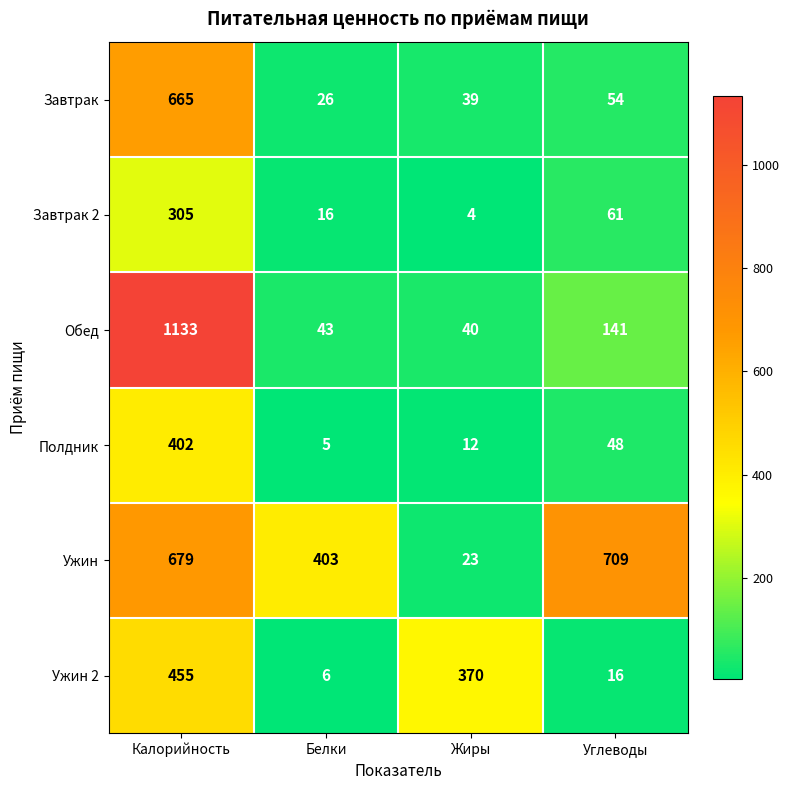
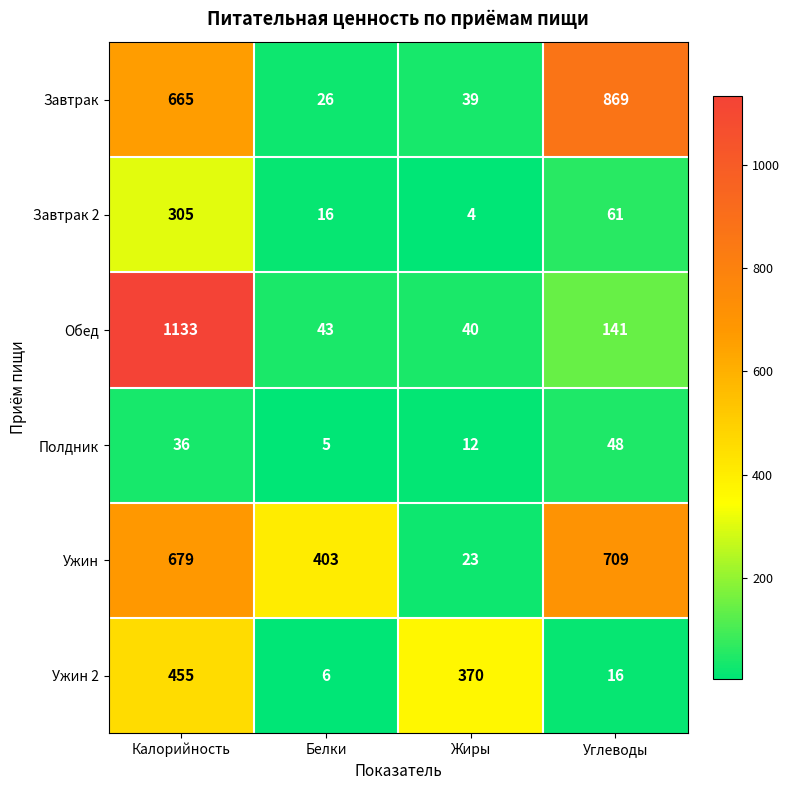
  {
    "Завтрак": {
      "Калорийность": 665,
      "Белки": 26,
      "Жиры": 39,
-     "Углеводы": 54
+     "Углеводы": 869
    },
    "Завтрак 2": {
      "Калорийность": 305,
      "Белки": 16,
      "Жиры": 4,
      "Углеводы": 61
    },
    "Обед": {
      "Калорийность": 1133,
      "Белки": 43,
      "Жиры": 40,
      "Углеводы": 141
    },
    "Полдник": {
-     "Калорийность": 402,
+     "Калорийность": 36,
      "Белки": 5,
      "Жиры": 12,
      "Углеводы": 48
    },
    "Ужин": {
      "Калорийность": 679,
      "Белки": 403,
      "Жиры": 23,
      "Углеводы": 709
    },
    "Ужин 2": {
      "Калорийность": 455,
      "Белки": 6,
      "Жиры": 370,
      "Углеводы": 16
    }
  }
